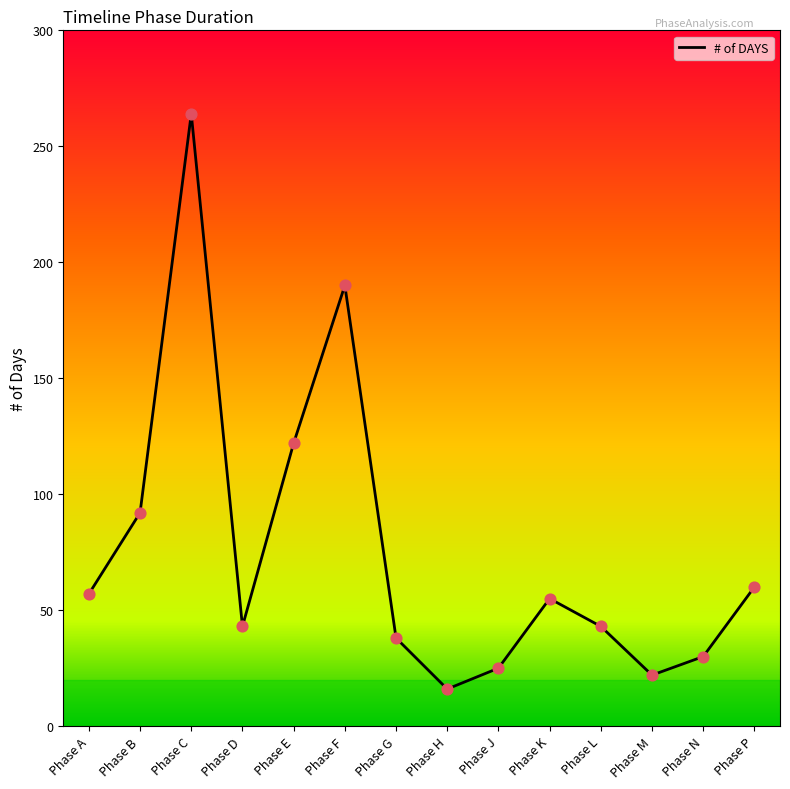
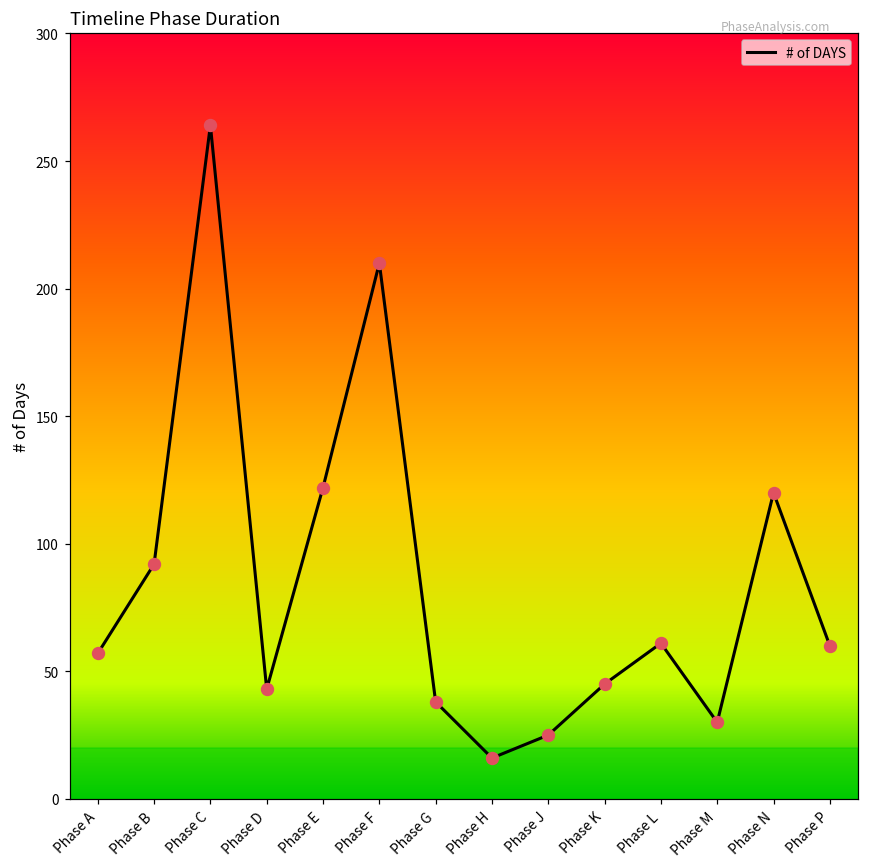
  {
    "Phase A": 57,
    "Phase B": 92,
    "Phase C": 264,
    "Phase D": 43,
    "Phase E": 122,
-   "Phase F": 190,
+   "Phase F": 210,
    "Phase G": 38,
    "Phase H": 16,
    "Phase J": 25,
-   "Phase K": 55,
-   "Phase L": 43,
-   "Phase M": 22,
-   "Phase N": 30,
+   "Phase K": 45,
+   "Phase L": 61,
+   "Phase M": 30,
+   "Phase N": 120,
    "Phase P": 60
  }
